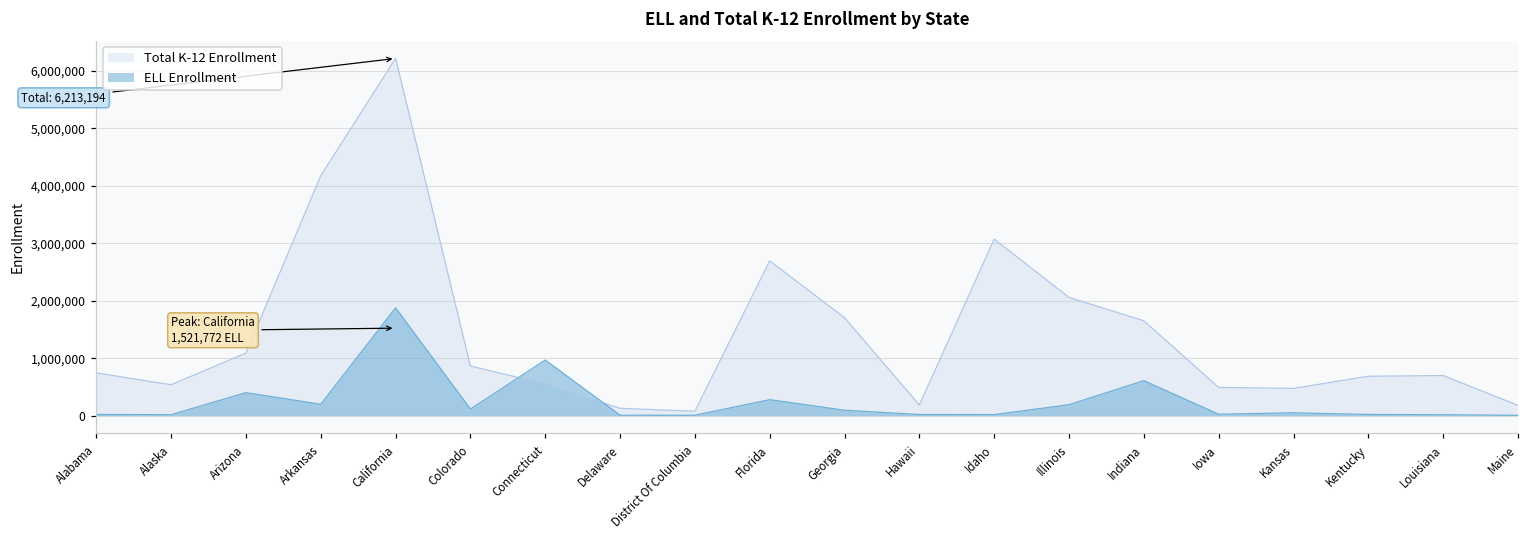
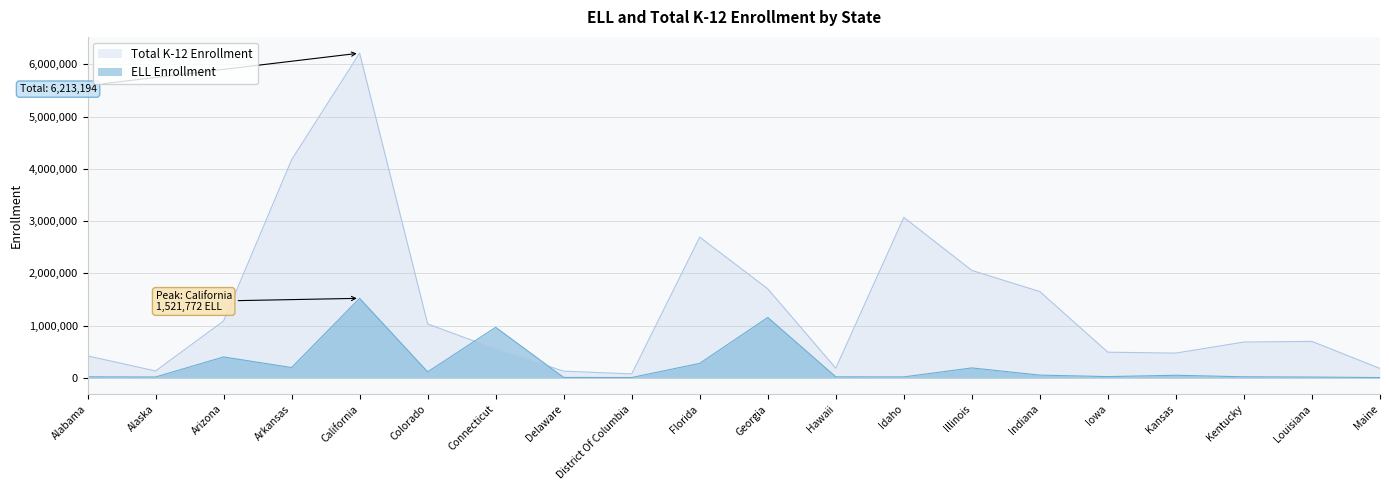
  {
    "Total K-12 Enrollment": {
-     "Alabama": "700,000",
-     "Alaska": "500,000",
+     "Alabama": "400,000",
+     "Alaska": "100,000",
      "Arizona": "1,100,000",
      "Arkansas": "4,200,000",
-     "Colorado": "900,000",
+     "Colorado": "1,000,000",
      "Connecticut": "600,000",
      "Delaware": "100,000",
      "District Of Columbia": "100,000",
      "Florida": "2,700,000",
      "Georgia": "1,700,000",
      "Hawaii": "200,000",
      "Idaho": "3,100,000",
      "Illinois": "2,100,000",
      "Indiana": "1,700,000",
      "Iowa": "500,000",
      "Kansas": "500,000",
      "Kentucky": "700,000",
      "Louisiana": "700,000",
      "Maine": "200,000"
    },
    "ELL Enrollment": {
      "Alabama": "0",
      "Alaska": "0",
      "Arizona": "400,000",
      "Arkansas": "200,000",
-     "California": "1,900,000",
+     "California": "1,500,000",
      "Colorado": "100,000",
      "Connecticut": "1,000,000",
      "Delaware": "0",
      "District Of Columbia": "0",
      "Florida": "300,000",
-     "Georgia": "100,000",
+     "Georgia": "1,200,000",
      "Hawaii": "0",
      "Idaho": "0",
      "Illinois": "200,000",
-     "Indiana": "600,000",
+     "Indiana": "100,000",
      "Iowa": "0",
      "Kansas": "0",
      "Kentucky": "0",
      "Louisiana": "0",
      "Maine": "0"
    }
  }
